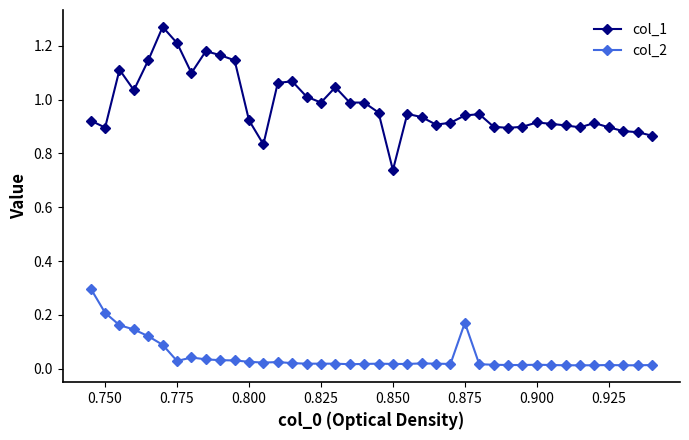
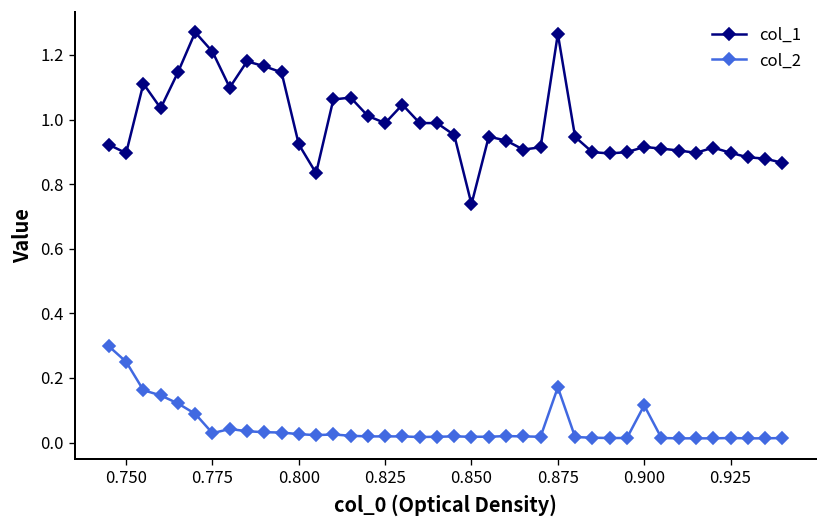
  {
    "col_1": {
      "0.750": 0.90,
      "0.775": 1.21,
      "0.800": 0.92,
      "0.825": 0.99,
      "0.850": 0.74,
-     "0.875": 0.94,
+     "0.875": 1.27,
      "0.900": 0.92,
      "0.925": 0.90
    },
    "col_2": {
-     "0.750": 0.21,
+     "0.750": 0.25,
      "0.775": 0.03,
      "0.800": 0.03,
      "0.825": 0.02,
      "0.850": 0.02,
      "0.875": 0.17,
-     "0.900": 0.02,
+     "0.900": 0.12,
      "0.925": 0.01
    }
  }
